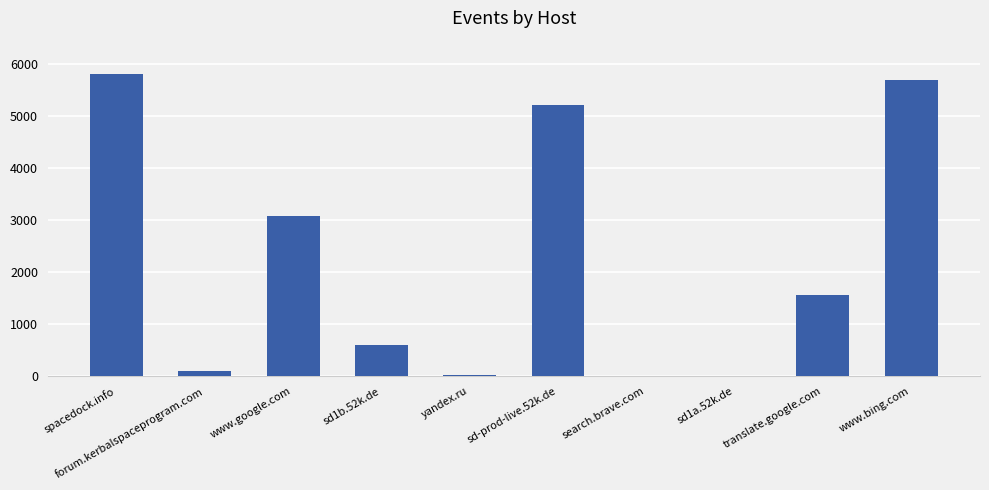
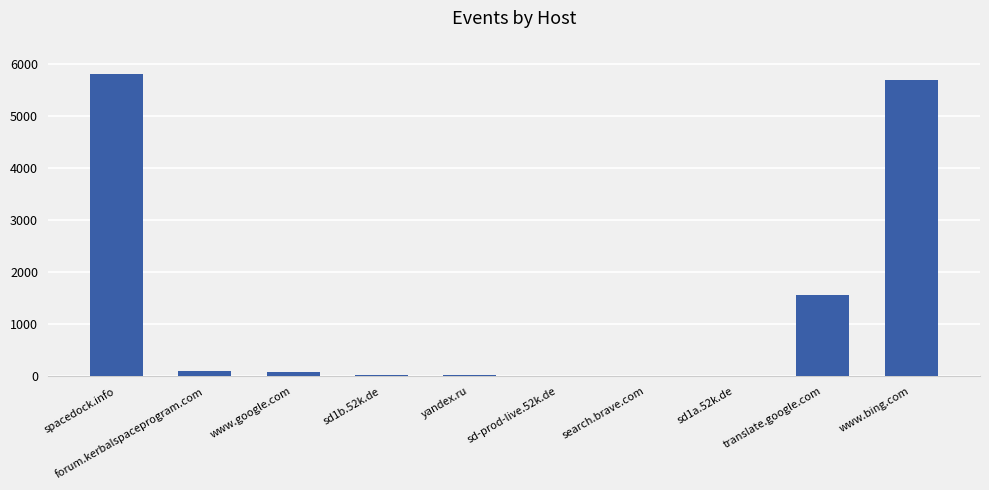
  {
    "spacedock.info": 5800,
    "forum.kerbalspaceprogram.com": 100,
-   "www.google.com": 3100,
-   "sd1b.52k.de": 600,
-   "sd-prod-live.52k.de": 5200,
+   "www.google.com": 100,
+   "sd1b.52k.de": 0,
+   "sd-prod-live.52k.de": 0,
    "translate.google.com": 1600,
    "www.bing.com": 5700
  }
